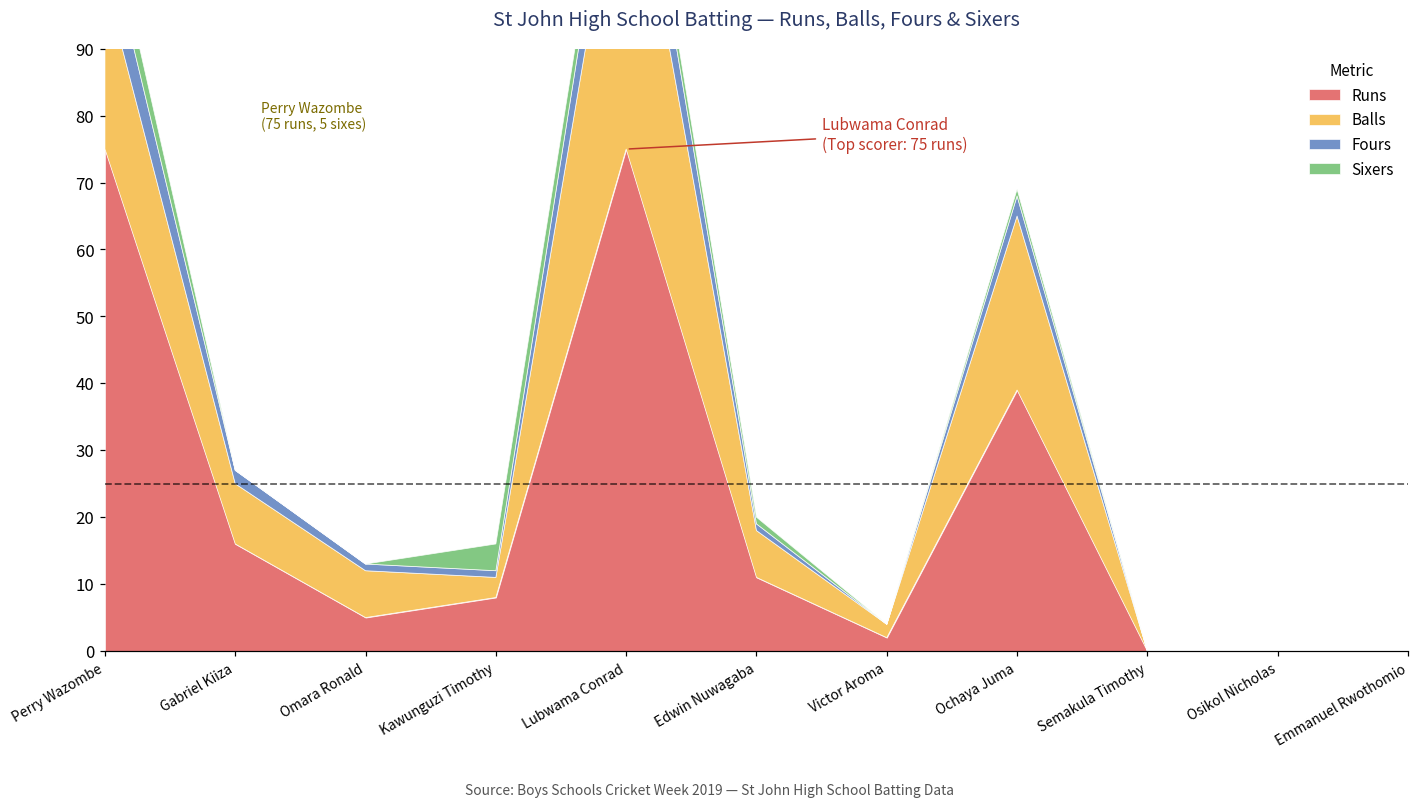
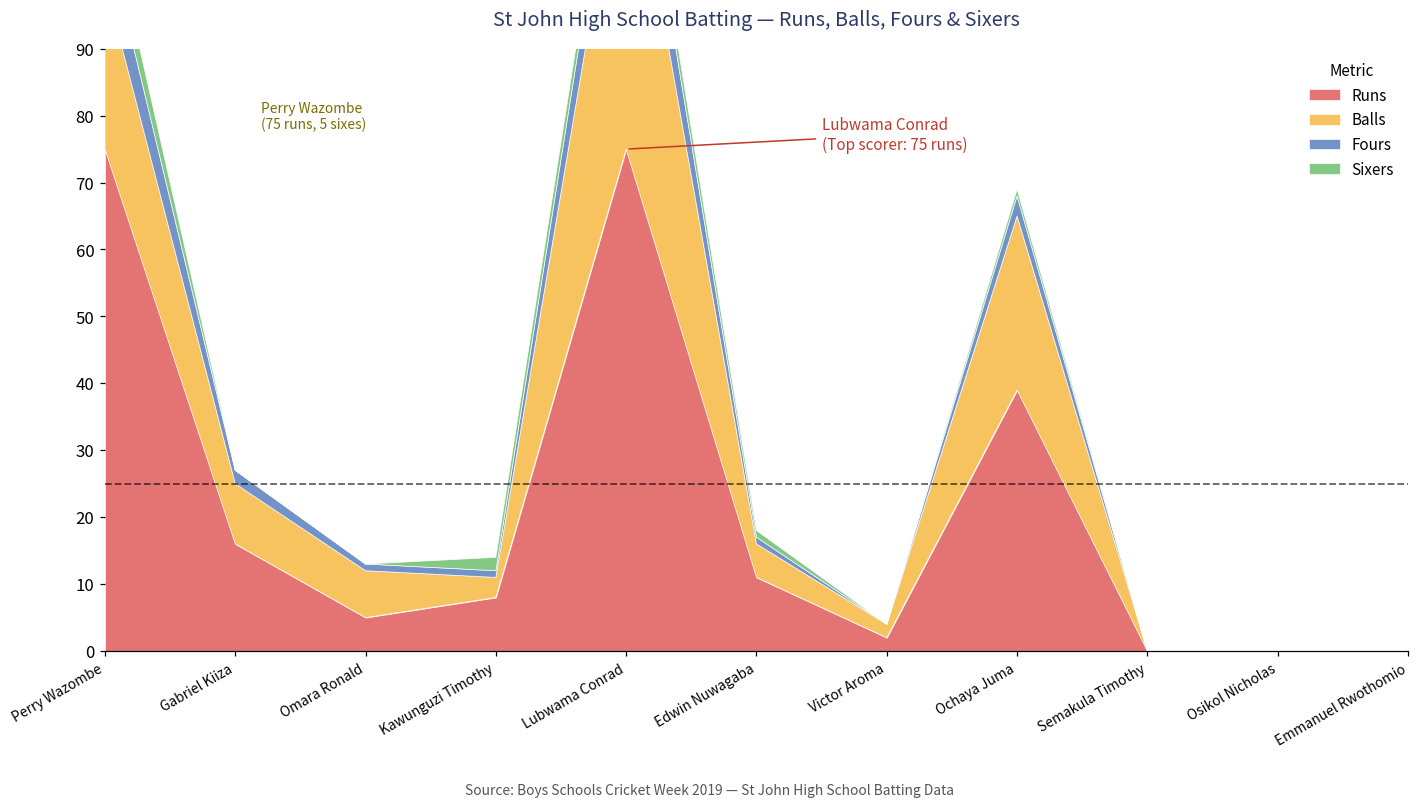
  {
    "Runs": {
      "Lubwama Conrad": 75
    },
    "Balls": {
      "Gabriel Kiiza": 9,
      "Omara Ronald": 7,
      "Kawunguzi Timothy": 3,
-     "Edwin Nuwagaba": 7,
+     "Edwin Nuwagaba": 5,
      "Ochaya Juma": 26
    },
    "Fours": {
      "Kawunguzi Timothy": 1,
      "Edwin Nuwagaba": 1,
      "Ochaya Juma": 3
    },
    "Sixers": {
-     "Kawunguzi Timothy": 4,
+     "Kawunguzi Timothy": 2,
      "Edwin Nuwagaba": 1,
      "Ochaya Juma": 1
    }
  }
